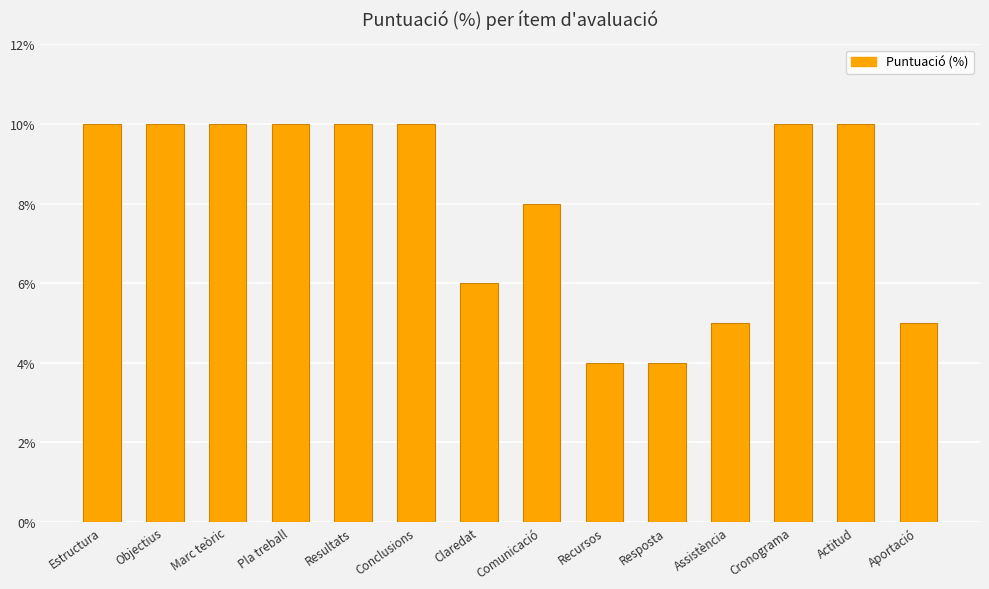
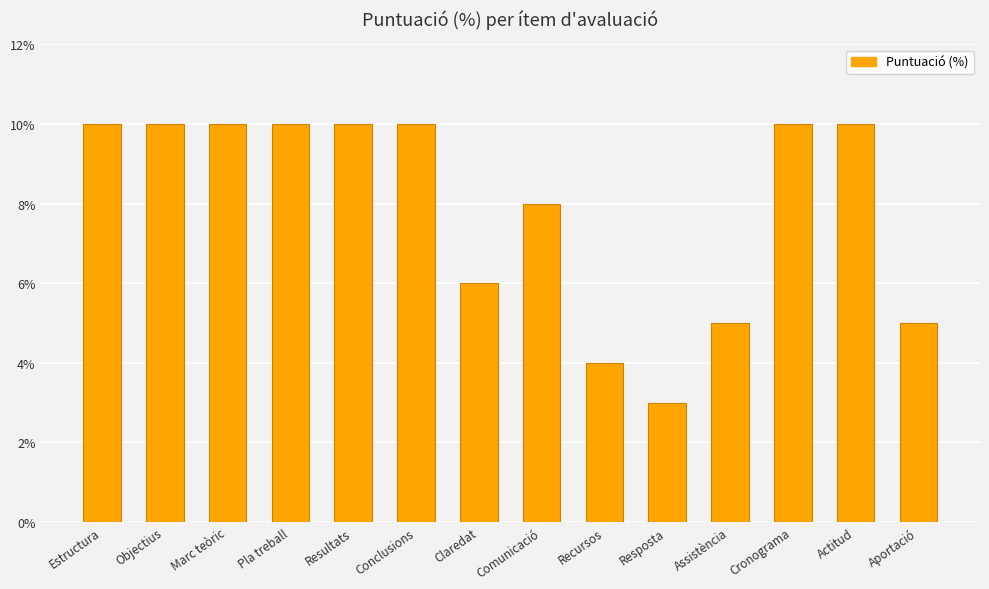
  {
    "Estructura": "10%",
    "Objectius": "10%",
    "Marc teòric": "10%",
    "Pla treball": "10%",
    "Resultats": "10%",
    "Conclusions": "10%",
    "Claredat": "6%",
    "Comunicació": "8%",
    "Recursos": "4%",
-   "Resposta": "4%",
+   "Resposta": "3%",
    "Assistència": "5%",
    "Cronograma": "10%",
    "Actitud": "10%",
    "Aportació": "5%"
  }
